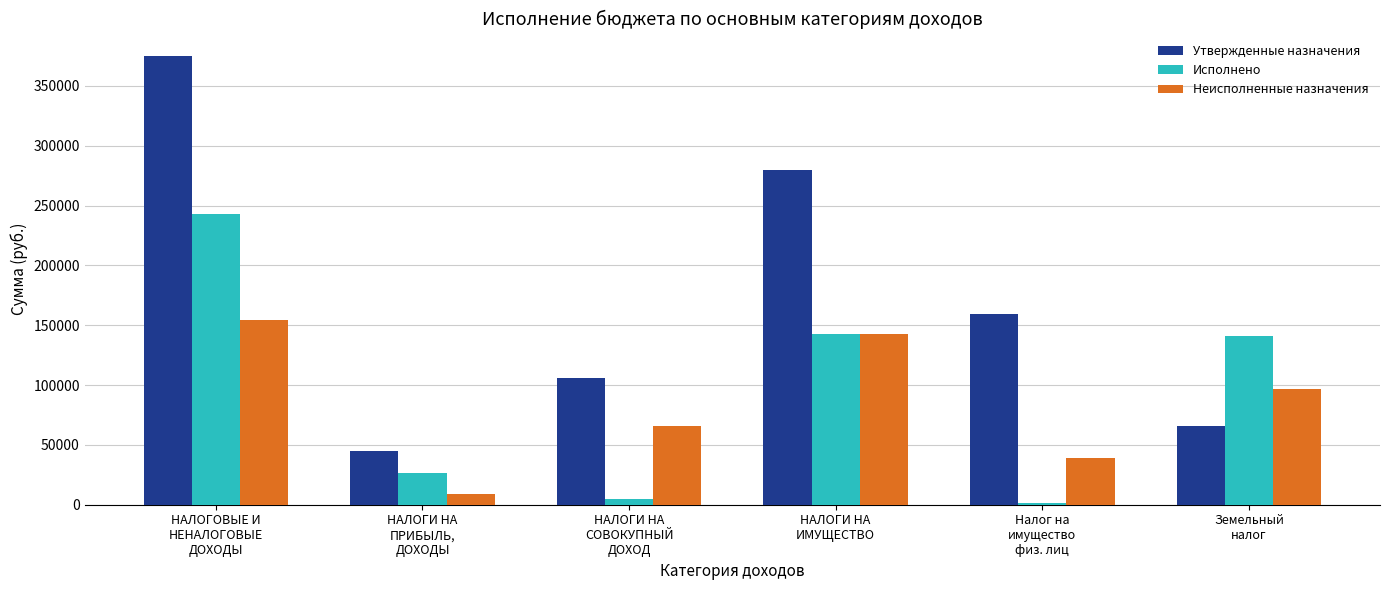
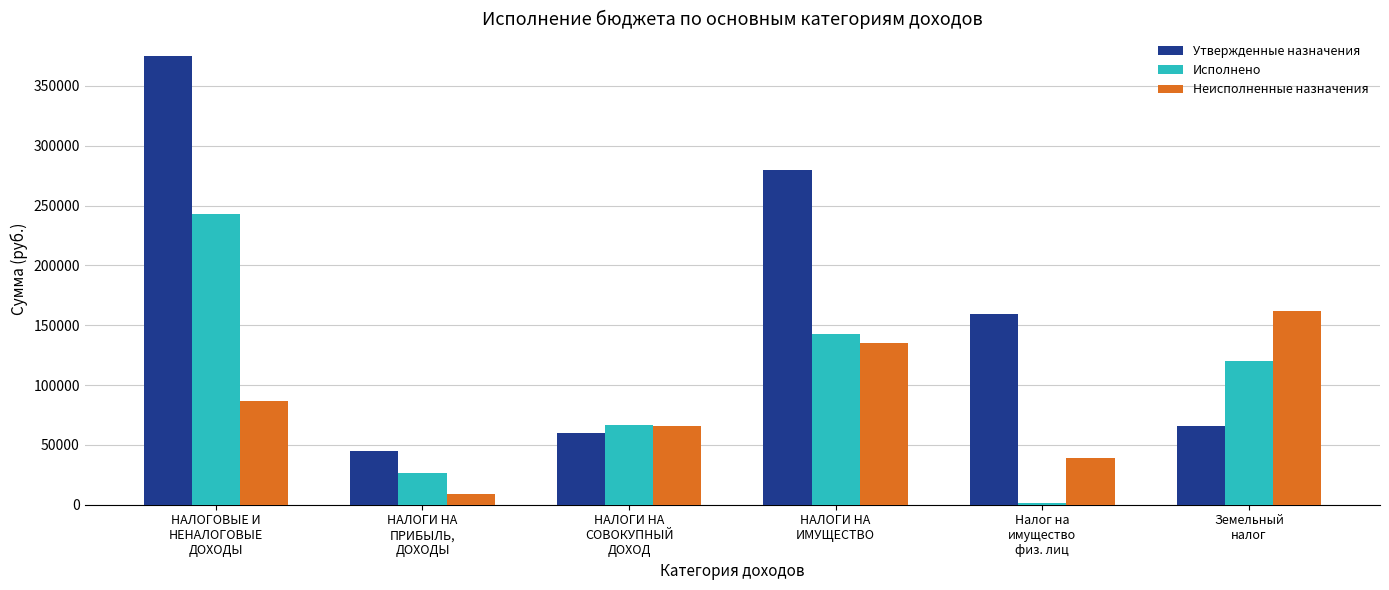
  {
    "Утвержденные назначения": {
      "НАЛОГОВЫЕ И НЕНАЛОГОВЫЕ ДОХОДЫ": 375000,
      "НАЛОГИ НА ПРИБЫЛЬ, ДОХОДЫ": 45000,
-     "НАЛОГИ НА СОВОКУПНЫЙ ДОХОД": 106000,
+     "НАЛОГИ НА СОВОКУПНЫЙ ДОХОД": 60000,
      "НАЛОГИ НА ИМУЩЕСТВО": 280000,
      "Налог на имущество физ. лиц": 159000,
      "Земельный налог": 66000
    },
    "Исполнено": {
      "НАЛОГОВЫЕ И НЕНАЛОГОВЫЕ ДОХОДЫ": 243000,
      "НАЛОГИ НА ПРИБЫЛЬ, ДОХОДЫ": 26000,
-     "НАЛОГИ НА СОВОКУПНЫЙ ДОХОД": 5000,
+     "НАЛОГИ НА СОВОКУПНЫЙ ДОХОД": 67000,
      "НАЛОГИ НА ИМУЩЕСТВО": 142000,
-     "Земельный налог": 141000
+     "Земельный налог": 120000
    },
    "Неисполненные назначения": {
-     "НАЛОГОВЫЕ И НЕНАЛОГОВЫЕ ДОХОДЫ": 154000,
+     "НАЛОГОВЫЕ И НЕНАЛОГОВЫЕ ДОХОДЫ": 87000,
      "НАЛОГИ НА ПРИБЫЛЬ, ДОХОДЫ": 9000,
      "НАЛОГИ НА СОВОКУПНЫЙ ДОХОД": 65000,
-     "НАЛОГИ НА ИМУЩЕСТВО": 142000,
+     "НАЛОГИ НА ИМУЩЕСТВО": 135000,
      "Налог на имущество физ. лиц": 39000,
-     "Земельный налог": 97000
+     "Земельный налог": 162000
    }
  }
